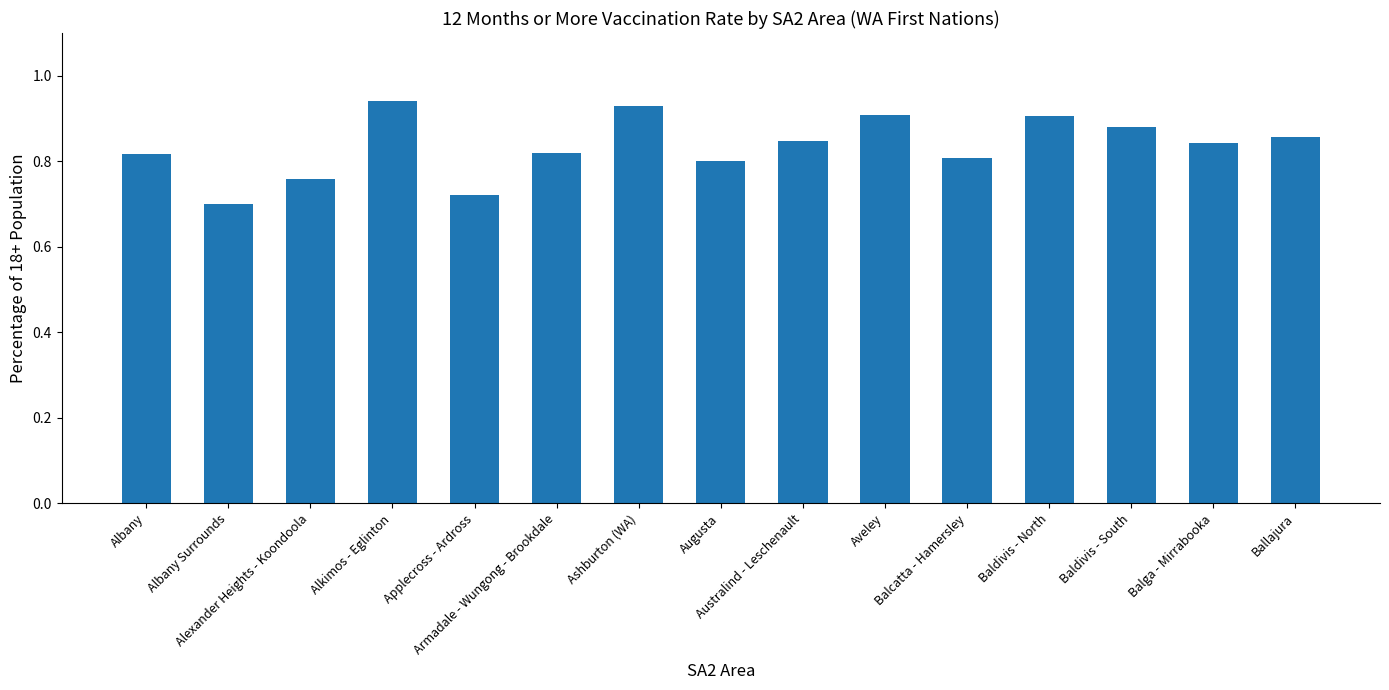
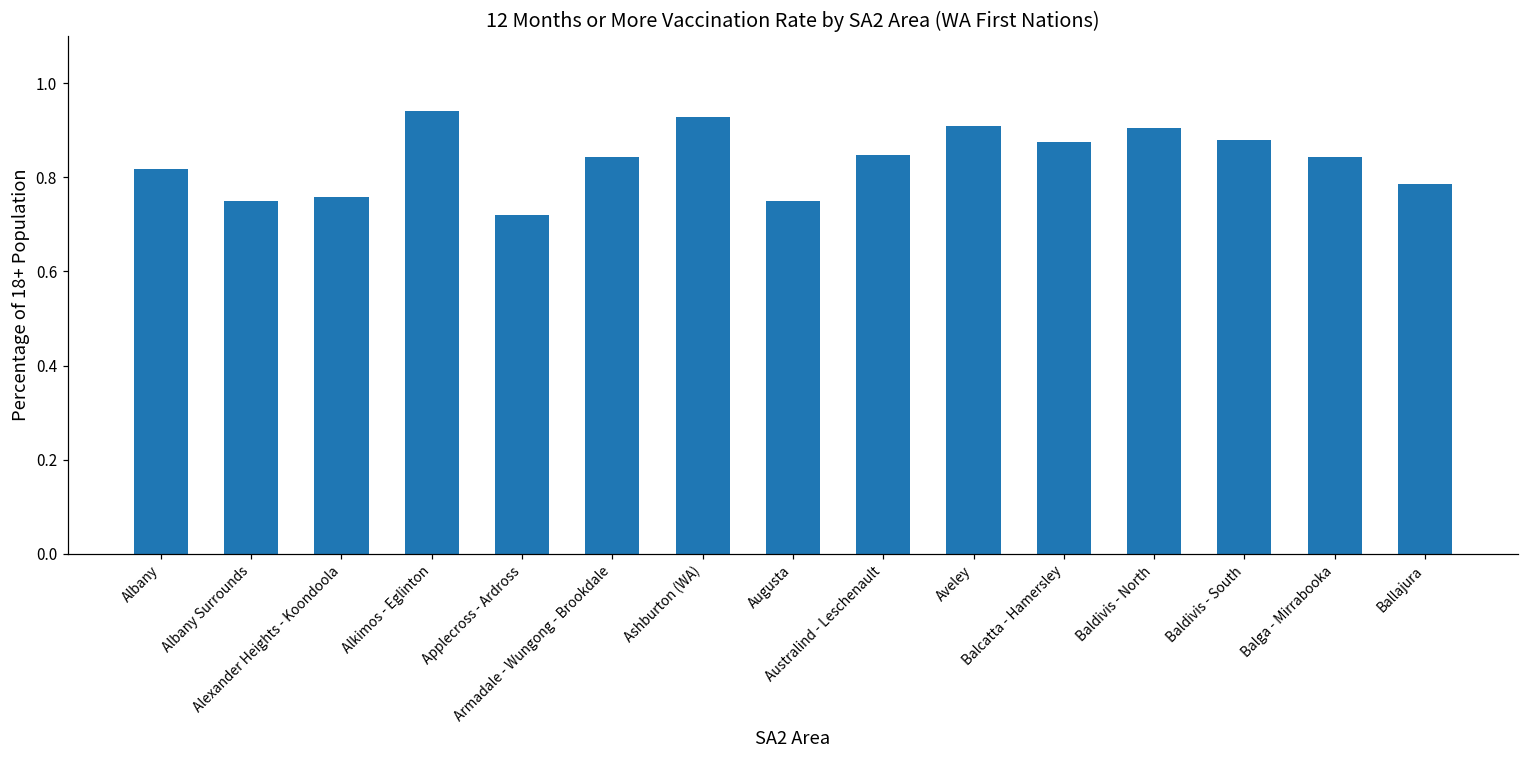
  {
    "Albany": 0.82,
-   "Albany Surrounds": 0.70,
+   "Albany Surrounds": 0.75,
    "Alexander Heights - Koondoola": 0.76,
    "Alkimos - Eglinton": 0.94,
    "Applecross - Ardross": 0.72,
-   "Armadale - Wungong - Brookdale": 0.82,
+   "Armadale - Wungong - Brookdale": 0.84,
    "Ashburton (WA)": 0.93,
-   "Augusta": 0.80,
+   "Augusta": 0.75,
    "Australind - Leschenault": 0.85,
    "Aveley": 0.91,
-   "Balcatta - Hamersley": 0.81,
+   "Balcatta - Hamersley": 0.88,
    "Baldivis - North": 0.91,
    "Baldivis - South": 0.88,
    "Balga - Mirrabooka": 0.84,
-   "Ballajura": 0.86
+   "Ballajura": 0.79
  }
